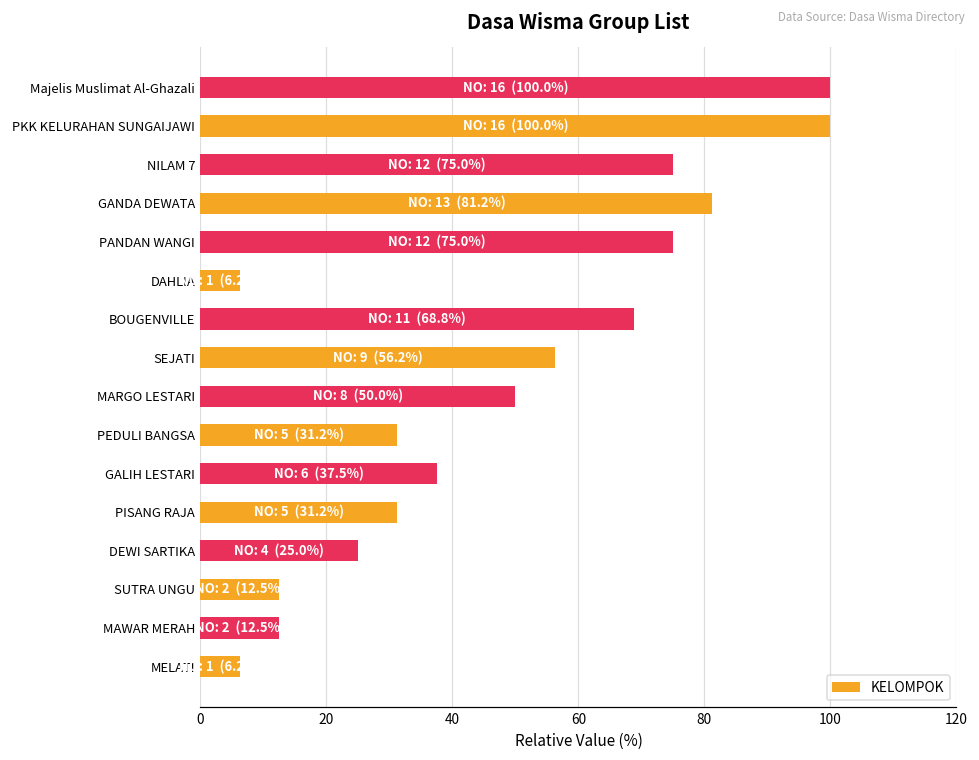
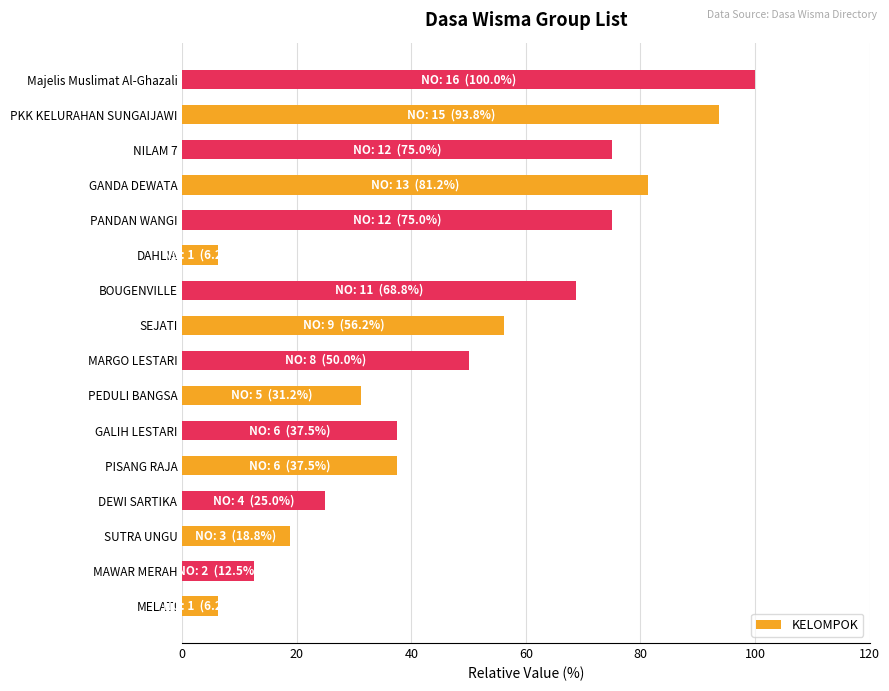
  {
    "Majelis Muslimat Al-Ghazali": "(100.0%)",
-   "PKK KELURAHAN SUNGAIJAWI": "16 (100.0%)",
+   "PKK KELURAHAN SUNGAIJAWI": "15 (93.8%)",
    "NILAM 7": "(75.0%)",
    "GANDA DEWATA": "(81.2%)",
    "PANDAN WANGI": "(75.0%)",
    "DAHLIA": "(6.2%)",
    "BOUGENVILLE": "(68.8%)",
    "SEJATI": "(56.2%)",
    "MARGO LESTARI": "(50.0%)",
    "PEDULI BANGSA": "(31.2%)",
    "GALIH LESTARI": "(37.5%)",
-   "PISANG RAJA": "5 (31.2%)",
+   "PISANG RAJA": "6 (37.5%)",
    "DEWI SARTIKA": "(25.0%)",
-   "SUTRA UNGU": "2 (12.5%)",
+   "SUTRA UNGU": "3 (18.8%)",
    "MAWAR MERAH": "(12.5%)"
  }
